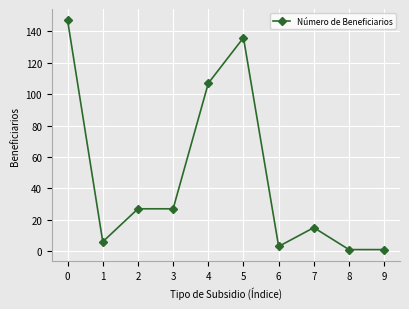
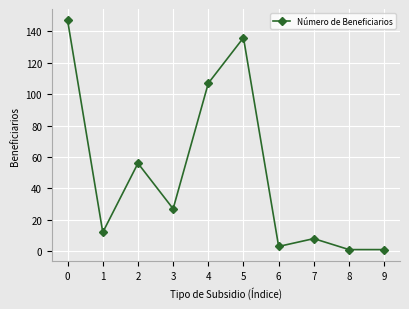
  {
    "0": 147,
-   "1": 6,
-   "2": 27,
+   "1": 12,
+   "2": 56,
    "3": 27,
    "4": 107,
    "5": 136,
    "6": 3,
-   "7": 15,
+   "7": 8,
    "8": 1,
    "9": 1
  }
